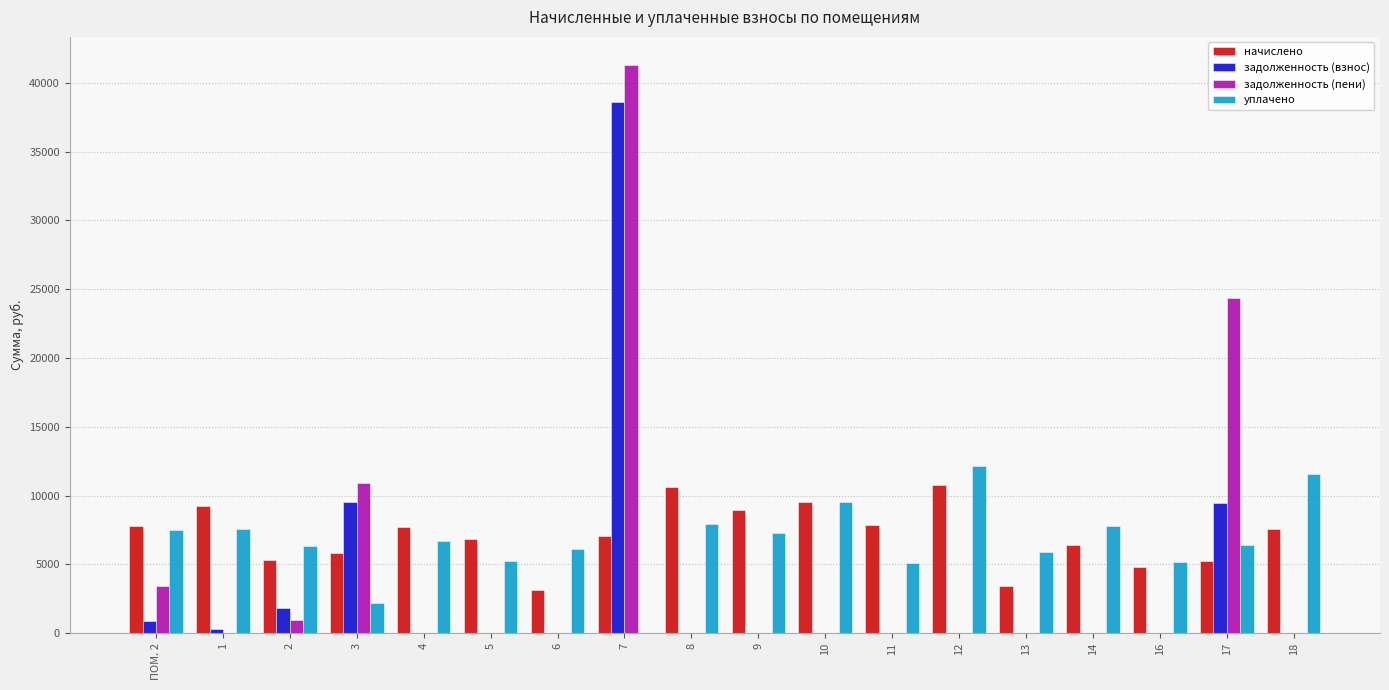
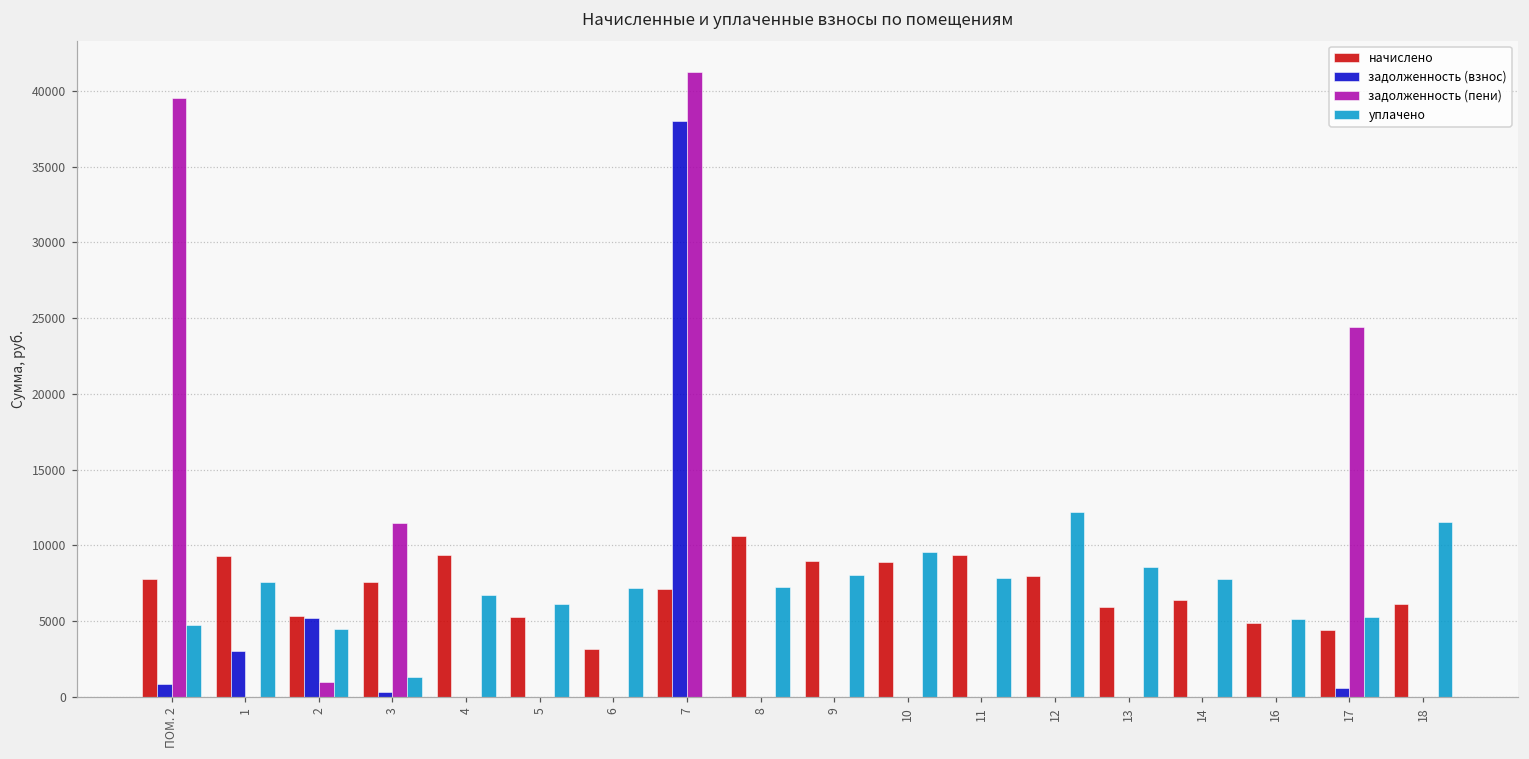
  {
    "начислено": {
      "ПОМ. 2": 7800,
      "1": 9300,
      "2": 5300,
-     "3": 5900,
-     "4": 7700,
-     "5": 6900,
+     "3": 7600,
+     "4": 9300,
+     "5": 5300,
      "6": 3100,
      "7": 7100,
      "8": 10600,
      "9": 9000,
-     "10": 9600,
-     "11": 7900,
-     "12": 10800,
-     "13": 3500,
+     "10": 8900,
+     "11": 9300,
+     "12": 8000,
+     "13": 5900,
      "14": 6400,
      "16": 4800,
-     "17": 5300,
-     "18": 7600
+     "17": 4400,
+     "18": 6100
    },
    "задолженность (взнос)": {
      "ПОМ. 2": 900,
-     "1": 300,
-     "2": 1800,
-     "3": 9500,
+     "1": 3000,
+     "2": 5200,
+     "3": 300,
      "4": 0,
      "5": 0,
      "6": 0,
-     "7": 38600,
+     "7": 38000,
      "8": 0,
      "9": 0,
      "10": 0,
      "11": 0,
      "12": 0,
      "13": 0,
      "14": 0,
      "16": 0,
-     "17": 9500,
+     "17": 600,
      "18": 0
    },
    "задолженность (пени)": {
-     "ПОМ. 2": 3500,
+     "ПОМ. 2": 39500,
      "1": 0,
      "2": 1000,
-     "3": 10900,
+     "3": 11500,
      "4": 0,
      "5": 0,
      "6": 0,
      "7": 41300,
      "8": 0,
      "9": 0,
      "10": 0,
      "11": 0,
      "12": 0,
      "13": 0,
      "14": 0,
      "16": 0,
      "17": 24400,
      "18": 0
    },
    "уплачено": {
-     "ПОМ. 2": 7500,
+     "ПОМ. 2": 4700,
      "1": 7600,
-     "2": 6400,
-     "3": 2200,
+     "2": 4400,
+     "3": 1300,
      "4": 6700,
-     "5": 5300,
-     "6": 6100,
+     "5": 6100,
+     "6": 7200,
      "7": 0,
-     "8": 7900,
-     "9": 7300,
+     "8": 7200,
+     "9": 8000,
      "10": 9600,
-     "11": 5100,
+     "11": 7900,
      "12": 12200,
-     "13": 5900,
+     "13": 8500,
      "14": 7800,
      "16": 5100,
-     "17": 6400,
+     "17": 5300,
      "18": 11600
    }
  }
